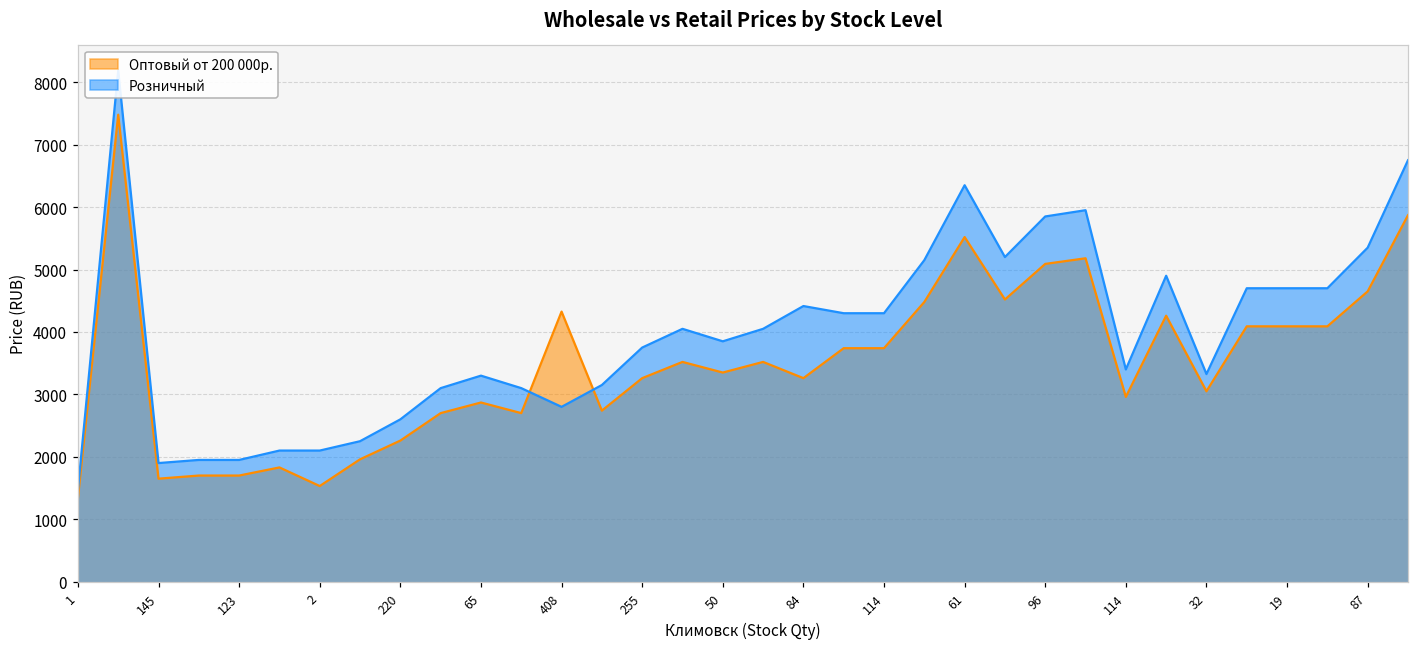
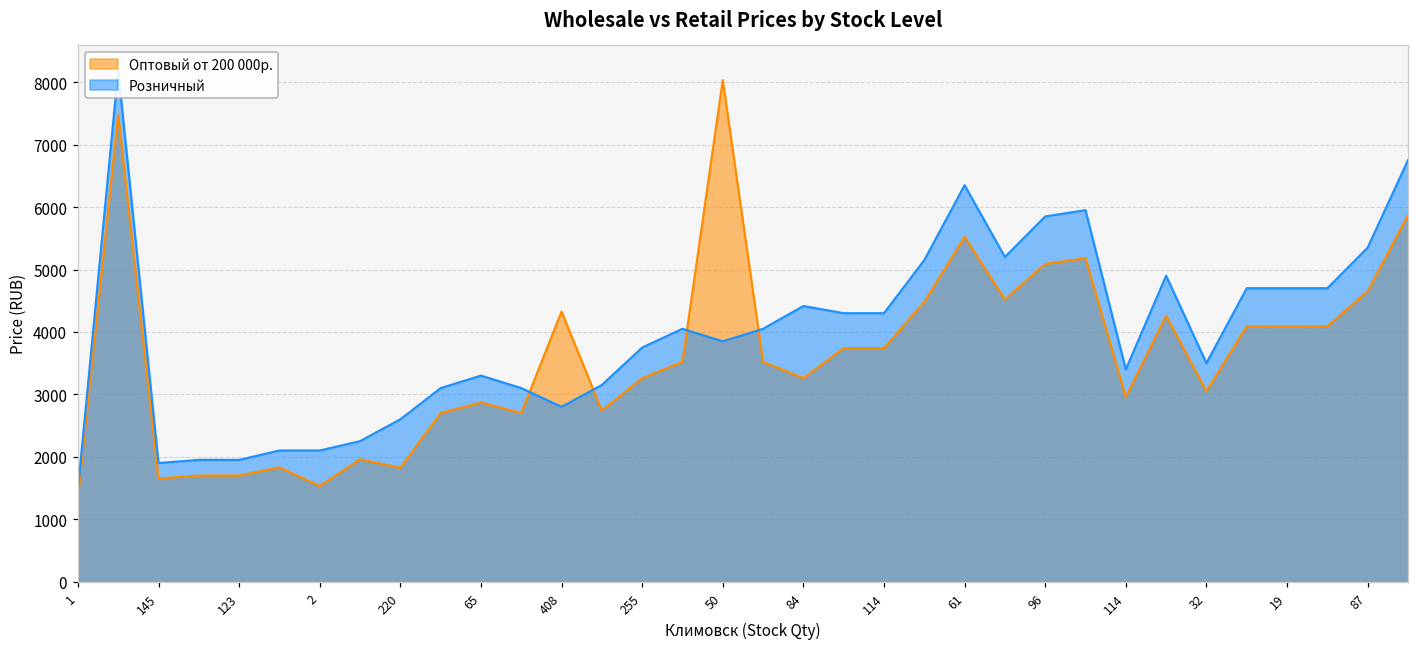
  {
    "Оптовый от 200 000р.": {
      "145": 1700,
      "123": 1700,
      "2": 1500,
-     "220": 2300,
+     "220": 1800,
      "65": 2900,
      "408": 4300,
      "255": 3300,
-     "50": 3400,
+     "50": 8000,
      "84": 3300,
      "61": 5500,
      "96": 5100,
      "32": 3100,
      "87": 4700
    },
    "Розничный": {
      "145": 1900,
      "123": 2000,
      "2": 2100,
      "220": 2600,
      "65": 3300,
      "408": 2800,
      "255": 3800,
      "50": 3900,
      "84": 4400,
      "61": 6400,
      "96": 5900,
-     "32": 3300,
+     "32": 3500,
      "87": 5400
    }
  }
